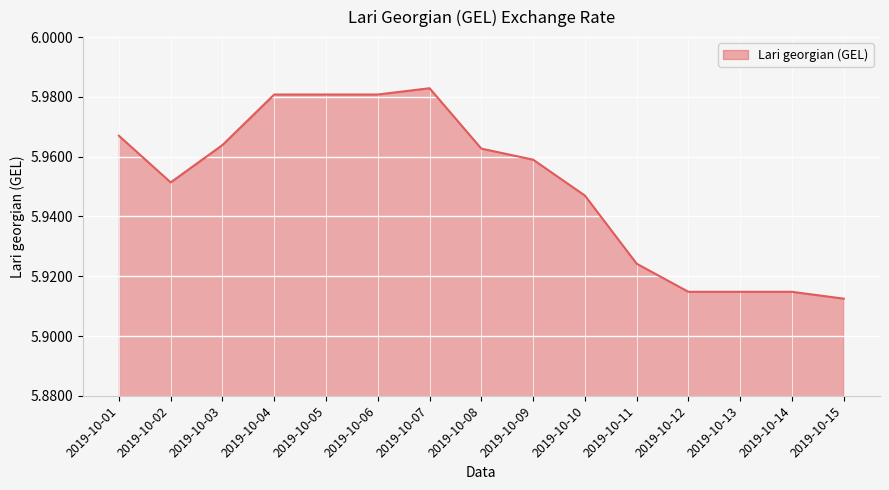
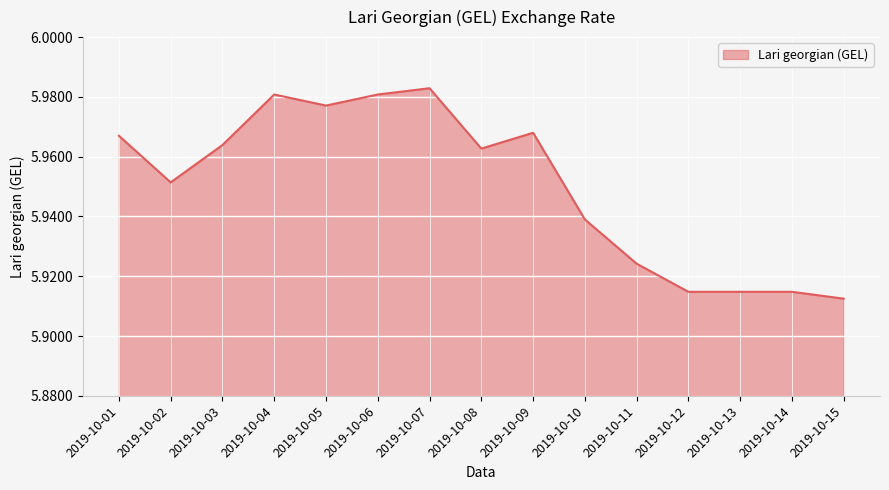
  {
    "2019-10-01": 5.967,
    "2019-10-02": 5.951,
    "2019-10-03": 5.964,
    "2019-10-04": 5.981,
-   "2019-10-05": 5.981,
+   "2019-10-05": 5.977,
    "2019-10-06": 5.981,
    "2019-10-07": 5.983,
    "2019-10-08": 5.963,
-   "2019-10-09": 5.959,
-   "2019-10-10": 5.947,
+   "2019-10-09": 5.968,
+   "2019-10-10": 5.939,
    "2019-10-11": 5.924,
    "2019-10-12": 5.915,
    "2019-10-13": 5.915,
    "2019-10-14": 5.915,
    "2019-10-15": 5.913
  }
